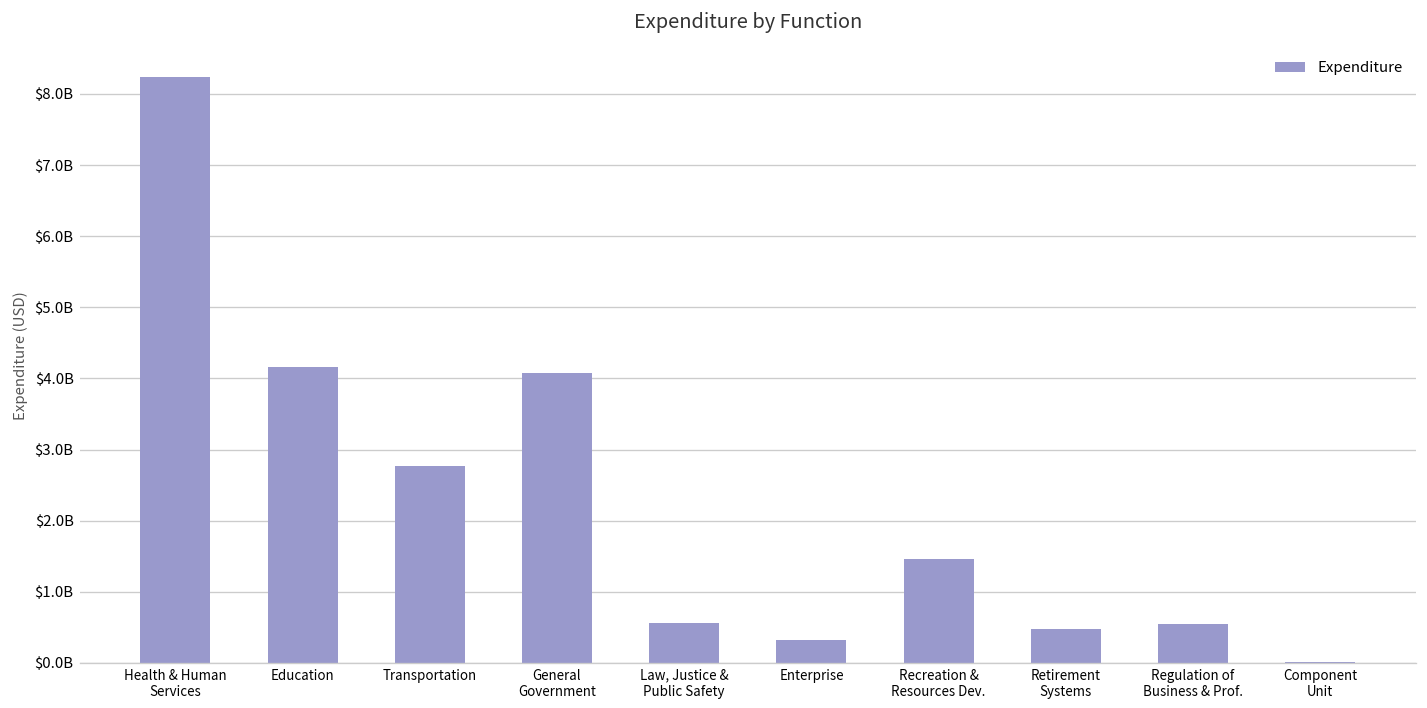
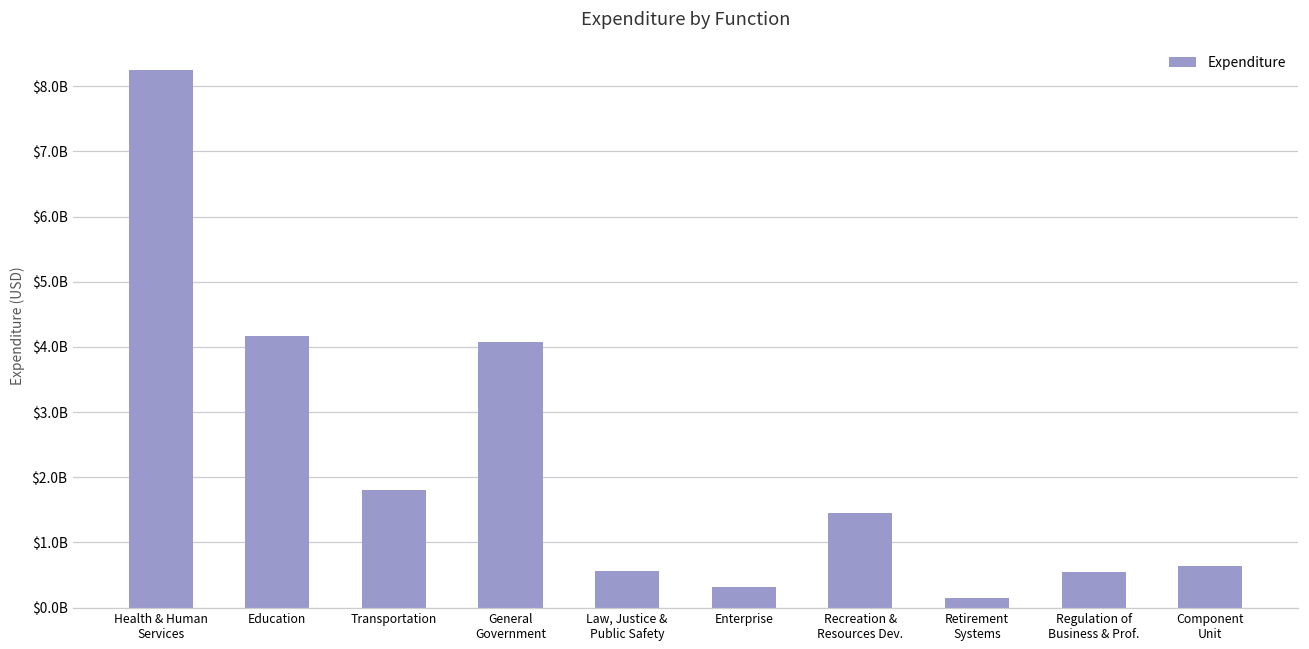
  {
    "Health & Human Services": "$8200000000",
    "Education": "$4200000000",
-   "Transportation": "$2800000000",
+   "Transportation": "$1800000000",
    "General Government": "$4100000000",
    "Law, Justice & Public Safety": "$600000000",
    "Enterprise": "$300000000",
    "Recreation & Resources Dev.": "$1500000000",
-   "Retirement Systems": "$500000000",
+   "Retirement Systems": "$200000000",
    "Regulation of Business & Prof.": "$600000000",
-   "Component Unit": "$0"
+   "Component Unit": "$600000000"
  }
